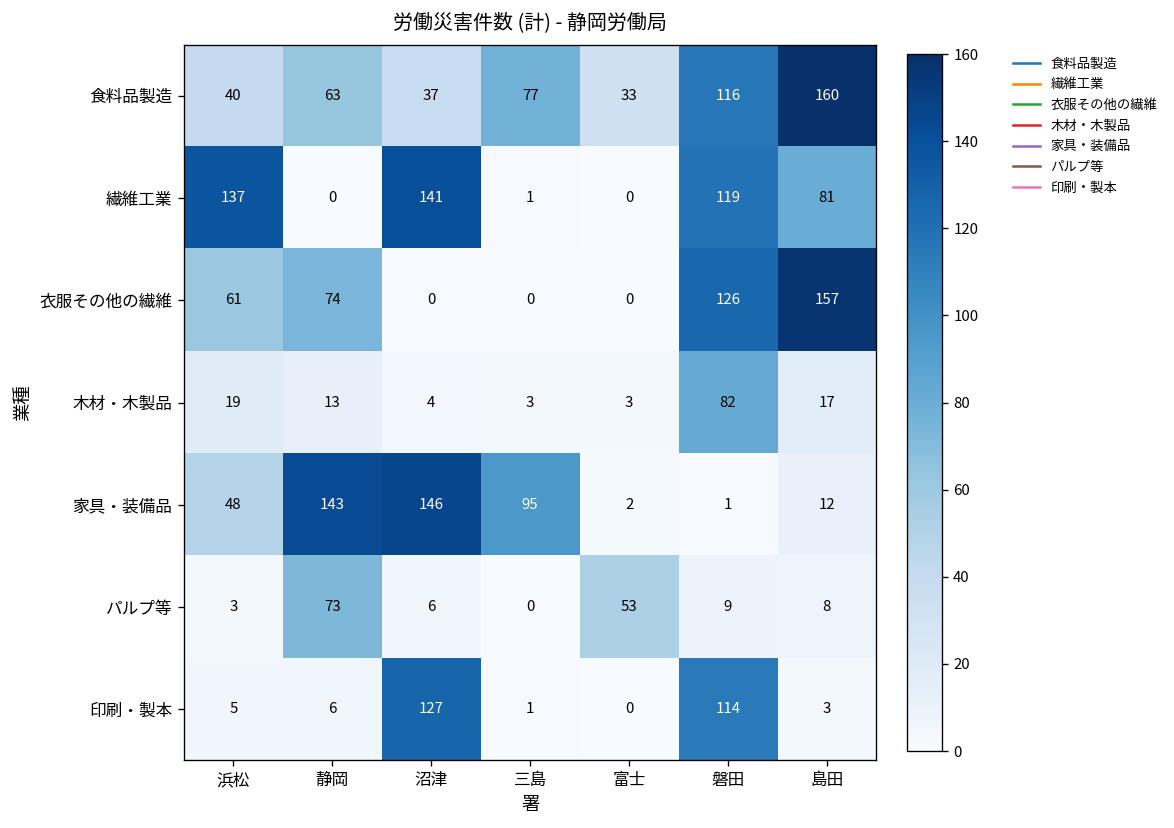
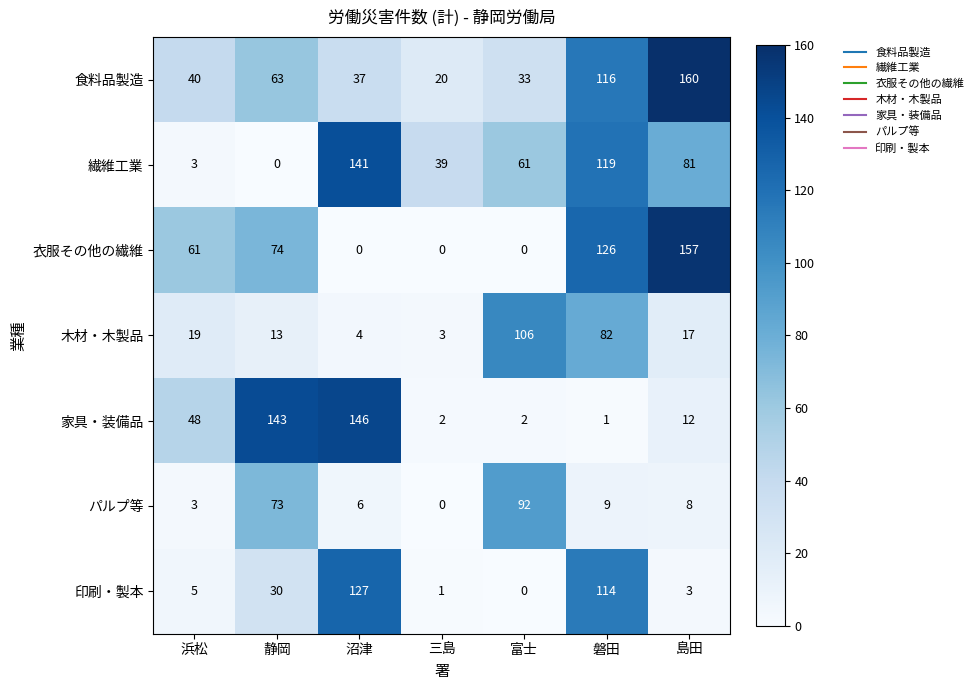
  {
    "食料品製造": {
      "浜松": 40,
      "静岡": 63,
      "沼津": 37,
-     "三島": 77,
+     "三島": 20,
      "富士": 33,
      "磐田": 116,
      "島田": 160
    },
    "繊維工業": {
-     "浜松": 137,
+     "浜松": 3,
      "静岡": 0,
      "沼津": 141,
-     "三島": 1,
-     "富士": 0,
+     "三島": 39,
+     "富士": 61,
      "磐田": 119,
      "島田": 81
    },
    "衣服その他の繊維": {
      "浜松": 61,
      "静岡": 74,
      "沼津": 0,
      "三島": 0,
      "富士": 0,
      "磐田": 126,
      "島田": 157
    },
    "木材・木製品": {
      "浜松": 19,
      "静岡": 13,
      "沼津": 4,
      "三島": 3,
-     "富士": 3,
+     "富士": 106,
      "磐田": 82,
      "島田": 17
    },
    "家具・装備品": {
      "浜松": 48,
      "静岡": 143,
      "沼津": 146,
-     "三島": 95,
+     "三島": 2,
      "富士": 2,
      "磐田": 1,
      "島田": 12
    },
    "パルプ等": {
      "浜松": 3,
      "静岡": 73,
      "沼津": 6,
      "三島": 0,
-     "富士": 53,
+     "富士": 92,
      "磐田": 9,
      "島田": 8
    },
    "印刷・製本": {
      "浜松": 5,
-     "静岡": 6,
+     "静岡": 30,
      "沼津": 127,
      "三島": 1,
      "富士": 0,
      "磐田": 114,
      "島田": 3
    }
  }
